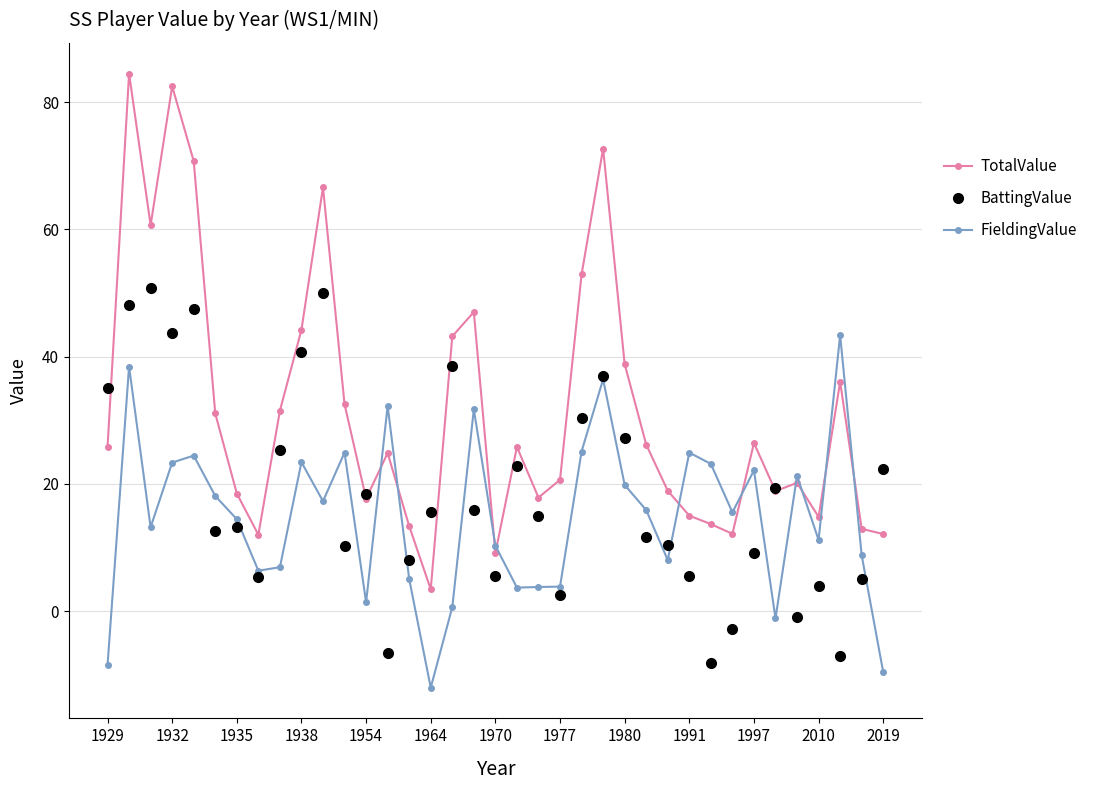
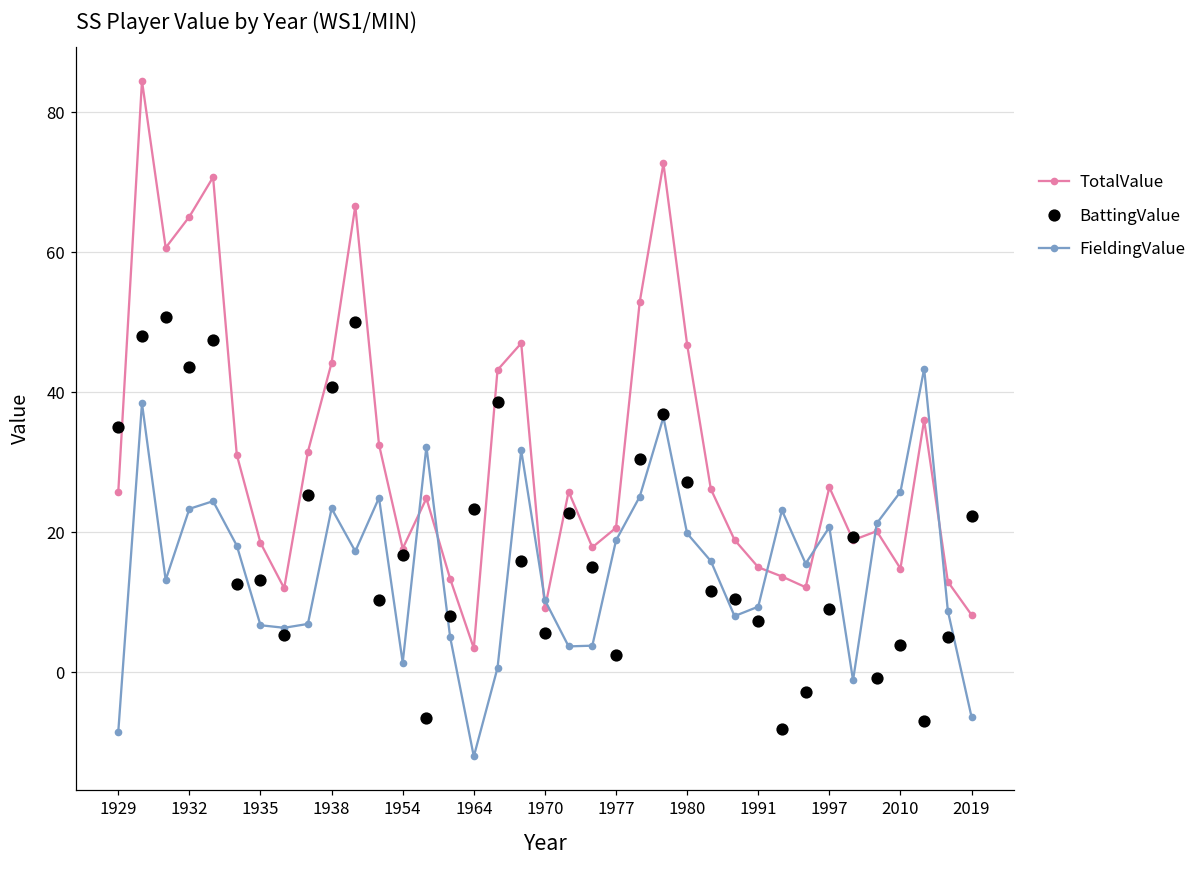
  {
    "TotalValue": {
      "1929": 26,
-     "1932": 82,
+     "1932": 65,
      "1935": 18,
      "1938": 44,
      "1954": 18,
      "1964": 3,
      "1970": 9,
      "1977": 21,
-     "1980": 39,
+     "1980": 47,
      "1991": 15,
      "1997": 26,
      "2010": 15,
-     "2019": 12
+     "2019": 8
    },
    "BattingValue": {
      "1929": 35,
      "1932": 44,
      "1935": 13,
      "1938": 41,
-     "1954": 18,
-     "1964": 16,
+     "1954": 17,
+     "1964": 23,
      "1970": 6,
      "1977": 3,
      "1980": 27,
-     "1991": 6,
+     "1991": 7,
      "1997": 9,
      "2010": 4,
      "2019": 22
    },
    "FieldingValue": {
      "1929": -9,
      "1932": 23,
-     "1935": 14,
+     "1935": 7,
      "1938": 23,
      "1954": 1,
      "1964": -12,
      "1970": 10,
-     "1977": 4,
+     "1977": 19,
      "1980": 20,
-     "1991": 25,
-     "1997": 22,
-     "2010": 11,
-     "2019": -10
+     "1991": 9,
+     "1997": 21,
+     "2010": 26,
+     "2019": -6
    }
  }
